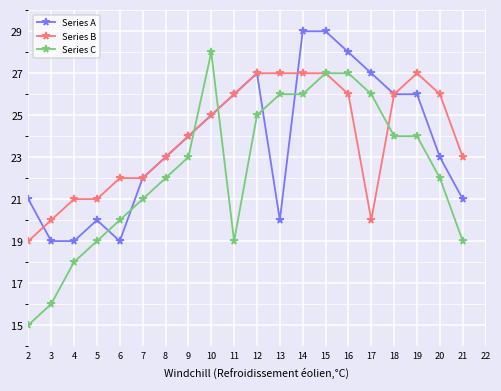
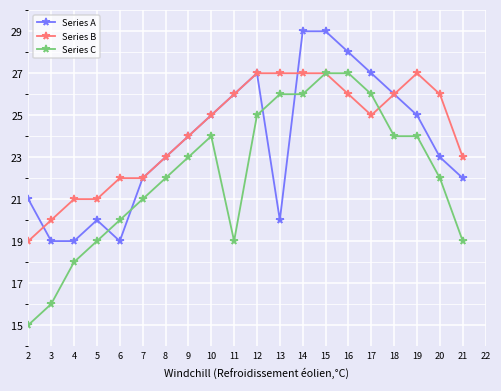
  {
    "Series A": {
      "2": 21,
      "3": 19,
      "4": 19,
      "5": 20,
      "6": 19,
      "13": 20,
      "14": 29,
      "15": 29,
      "16": 28,
      "17": 27,
-     "19": 26,
+     "19": 25,
      "20": 23,
-     "21": 21
+     "21": 22
    },
    "Series B": {
      "2": 19,
      "3": 20,
      "4": 21,
      "5": 21,
      "6": 22,
      "13": 27,
      "14": 27,
      "16": 26,
-     "17": 20,
+     "17": 25,
      "19": 27,
      "20": 26,
      "21": 23
    },
    "Series C": {
      "2": 15,
      "3": 16,
      "4": 18,
      "5": 19,
      "6": 20,
      "7": 21,
      "8": 22,
      "9": 23,
-     "10": 28,
+     "10": 24,
      "11": 19,
      "12": 25,
      "13": 26,
      "14": 26,
      "16": 27,
      "17": 26,
      "18": 24,
      "19": 24,
      "20": 22,
      "21": 19
    }
  }
